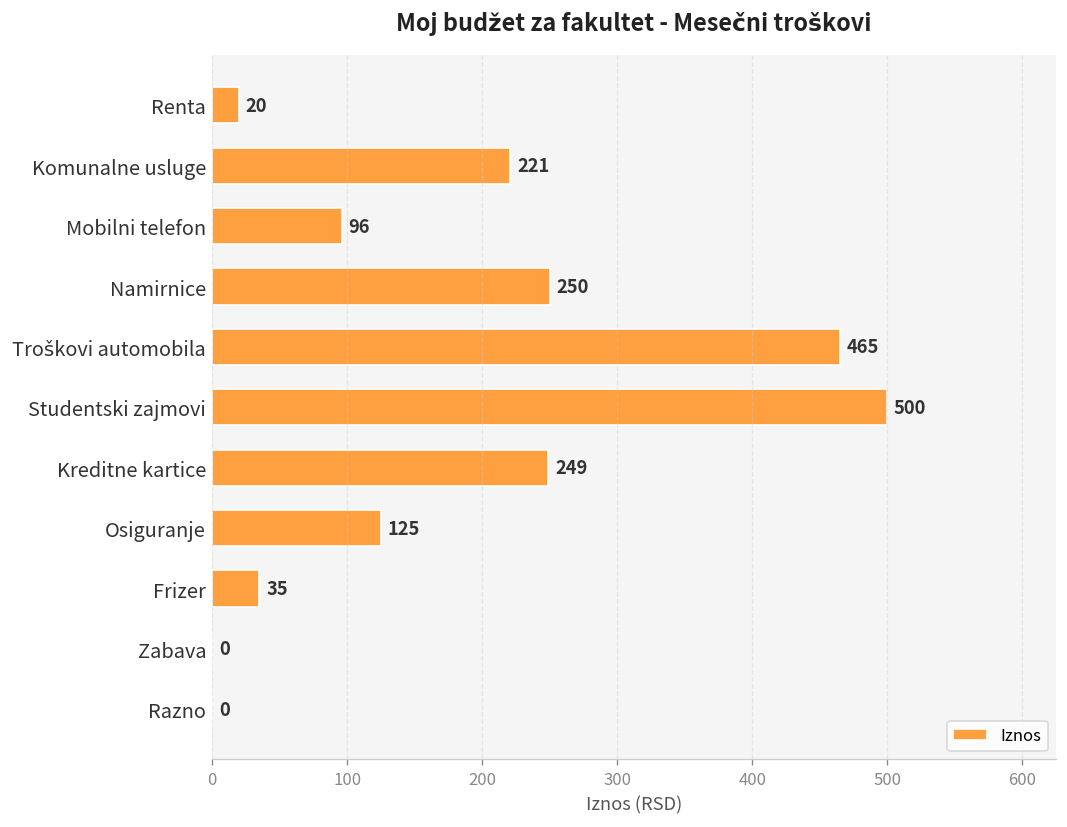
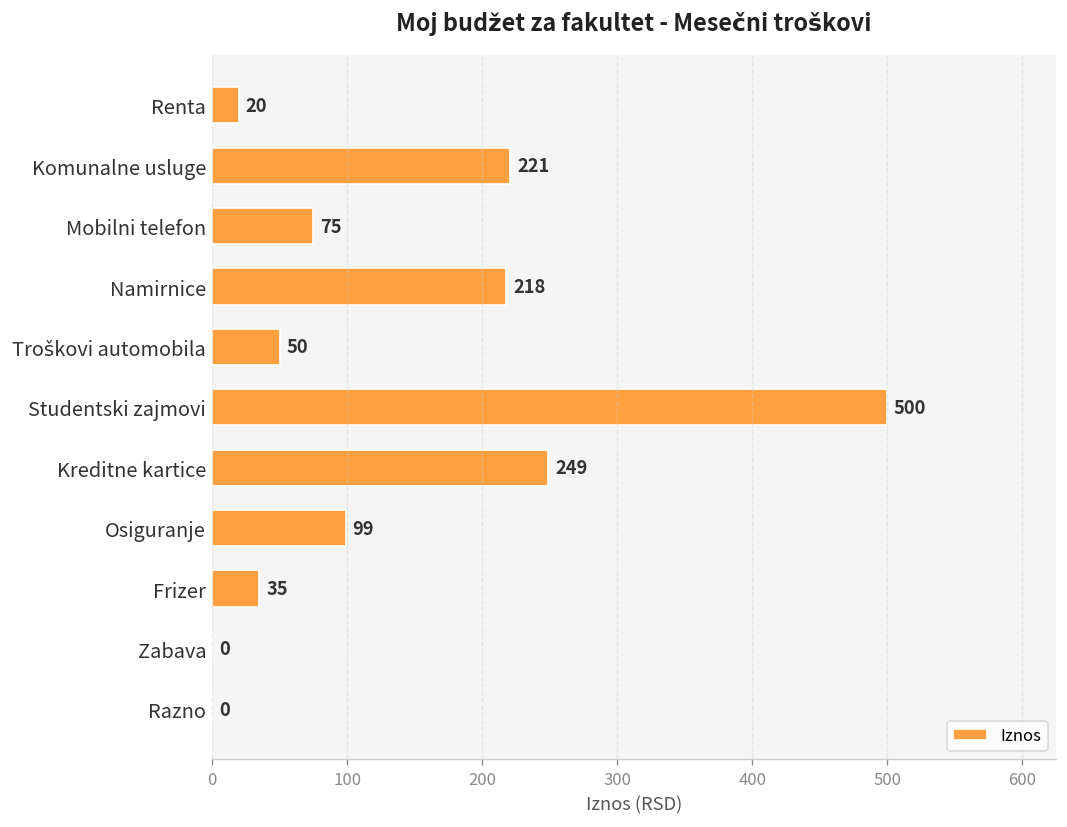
  {
    "Renta": 20,
    "Komunalne usluge": 221,
-   "Mobilni telefon": 96,
-   "Namirnice": 250,
-   "Troškovi automobila": 465,
+   "Mobilni telefon": 75,
+   "Namirnice": 218,
+   "Troškovi automobila": 50,
    "Studentski zajmovi": 500,
    "Kreditne kartice": 249,
-   "Osiguranje": 125,
+   "Osiguranje": 99,
    "Frizer": 35,
    "Zabava": 0,
    "Razno": 0
  }
